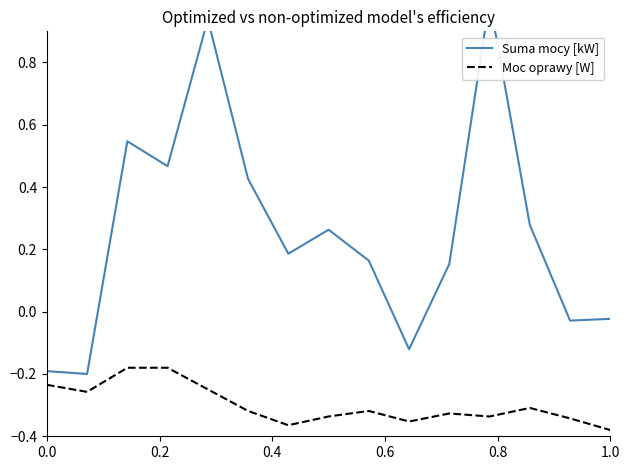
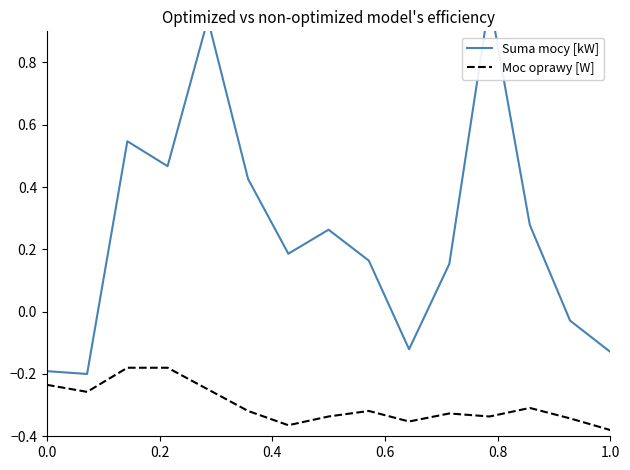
  {
    "Suma mocy [kW]": {
      "0.0": -0.19,
-     "1.0": -0.02
+     "1.0": -0.13
    },
    "Moc oprawy [W]": {
      "0.0": -0.23,
      "1.0": -0.38
    }
  }
